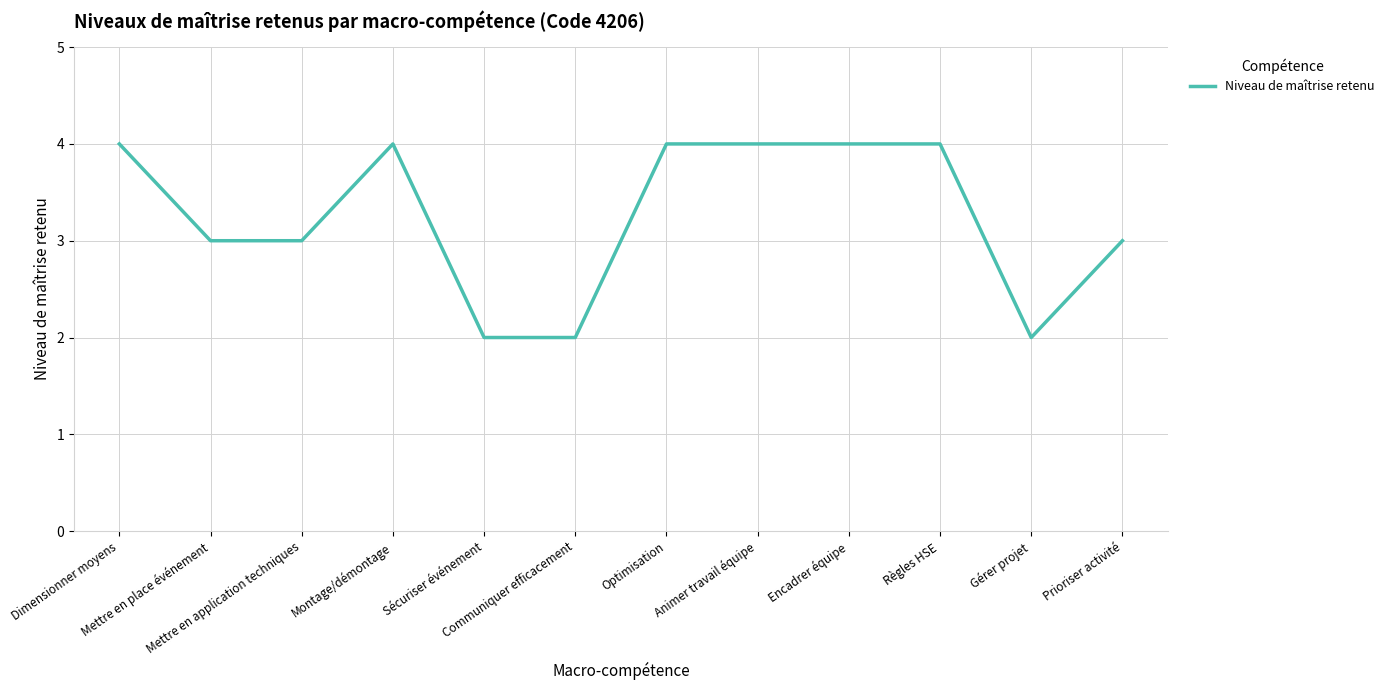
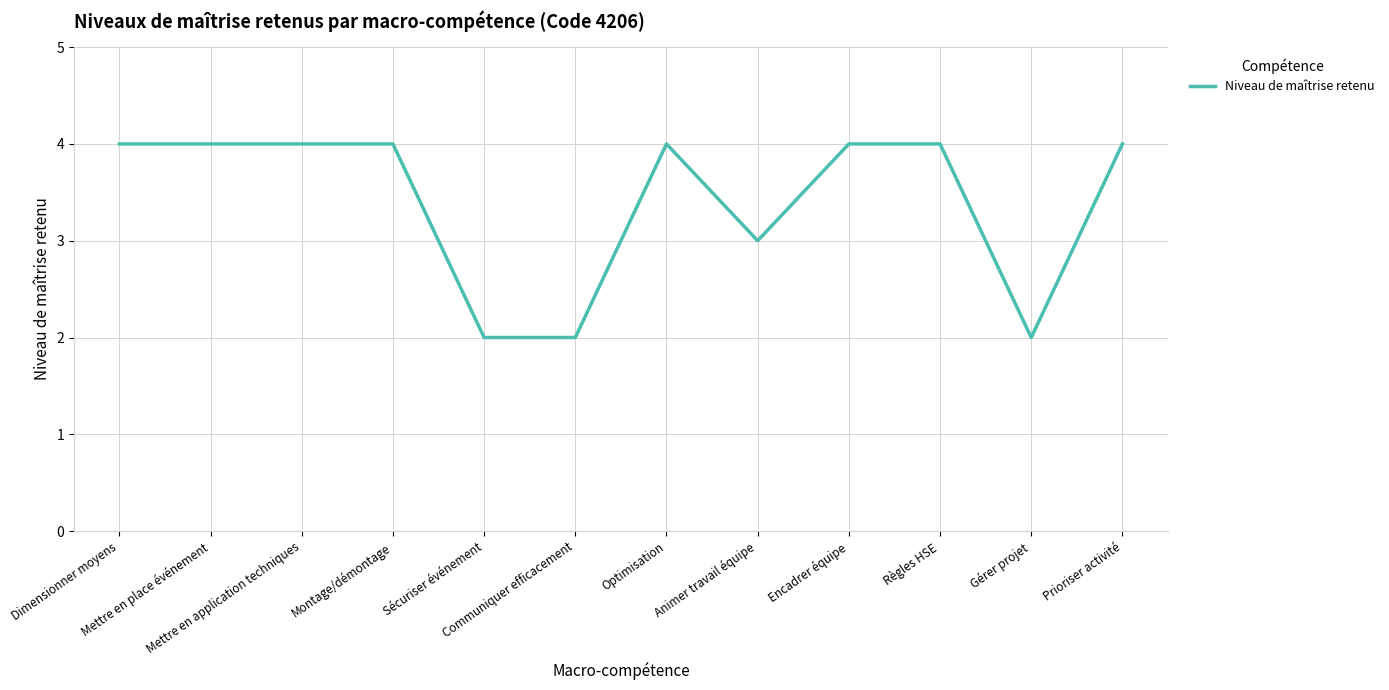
  {
    "Dimensionner moyens": 4,
-   "Mettre en place événement": 3,
-   "Mettre en application techniques": 3,
+   "Mettre en place événement": 4,
+   "Mettre en application techniques": 4,
    "Montage/démontage": 4,
    "Sécuriser événement": 2,
    "Communiquer efficacement": 2,
    "Optimisation": 4,
-   "Animer travail équipe": 4,
+   "Animer travail équipe": 3,
    "Encadrer équipe": 4,
    "Règles HSE": 4,
    "Gérer projet": 2,
-   "Prioriser activité": 3
+   "Prioriser activité": 4
  }
